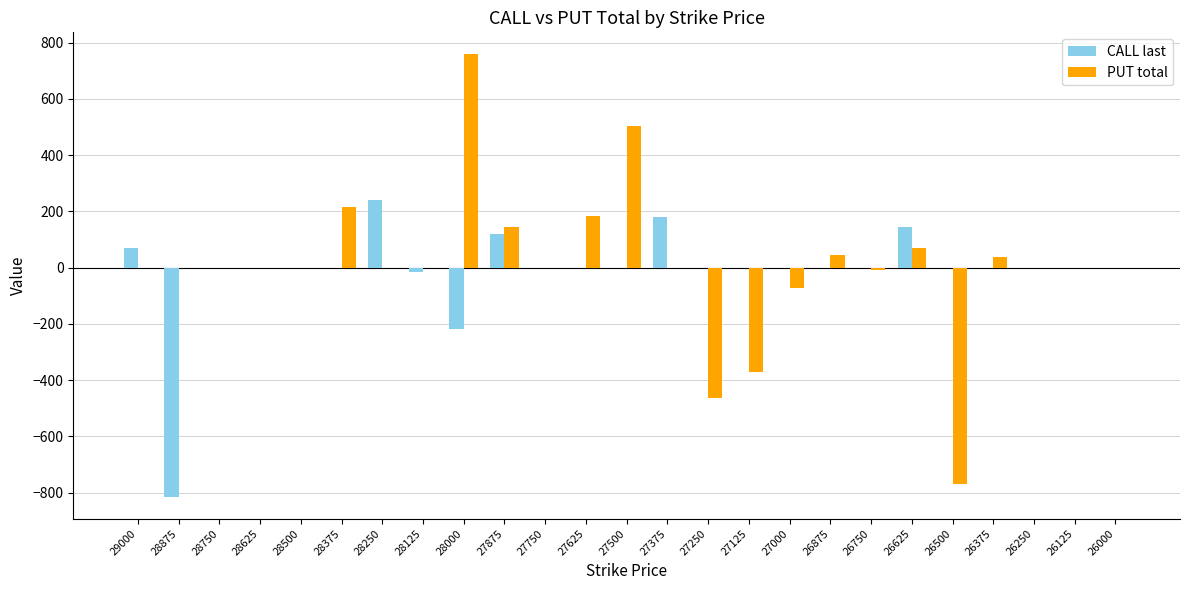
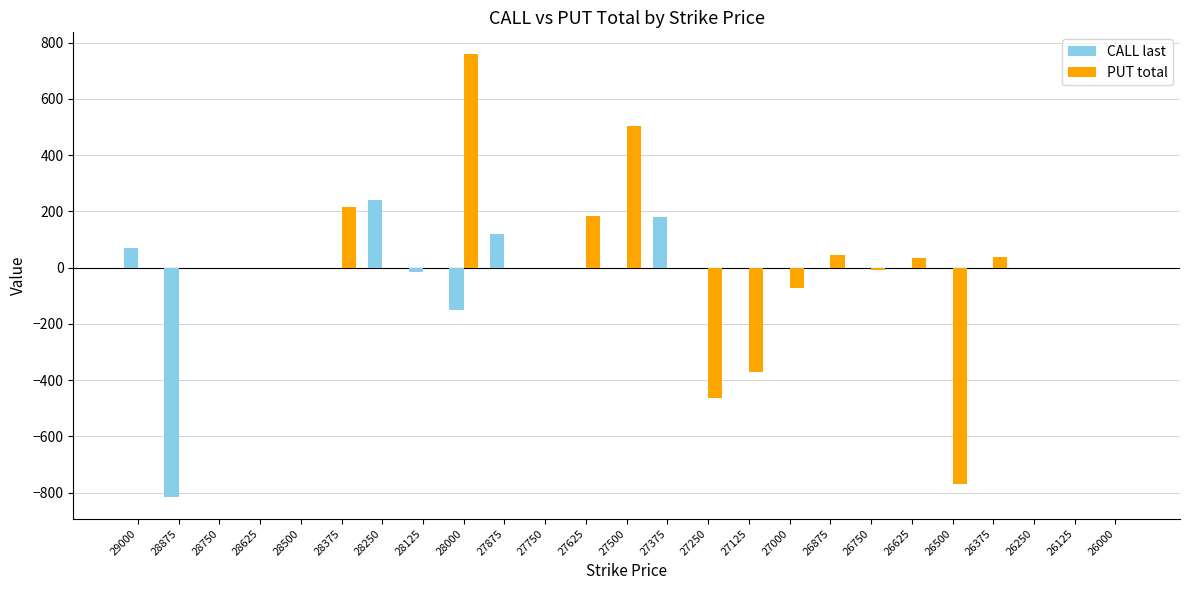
  {
    "CALL last": {
      "29000": 70,
      "28875": -810,
      "28750": 0,
      "28625": 0,
      "28500": 0,
      "28375": 0,
      "28250": 240,
      "28125": -20,
-     "28000": -220,
+     "28000": -150,
      "27875": 120,
      "27750": 0,
      "27625": 0,
      "27500": 0,
      "27375": 180,
      "27250": 0,
      "27125": 0,
      "27000": 0,
      "26875": 0,
      "26750": 0,
-     "26625": 140,
+     "26625": 0,
      "26500": 0,
      "26375": 0,
      "26250": 0,
      "26125": 0,
      "26000": 0
    },
    "PUT total": {
      "29000": 0,
      "28875": 0,
      "28750": 0,
      "28625": 0,
      "28500": 0,
      "28375": 220,
      "28250": 0,
      "28125": 0,
      "28000": 760,
-     "27875": 140,
+     "27875": 0,
      "27750": 0,
      "27625": 180,
      "27500": 500,
      "27375": 0,
      "27250": -460,
      "27125": -370,
      "27000": -70,
      "26875": 40,
      "26750": -10,
-     "26625": 70,
+     "26625": 30,
      "26500": -770,
      "26375": 40,
      "26250": 0,
      "26125": 0,
      "26000": 0
    }
  }
